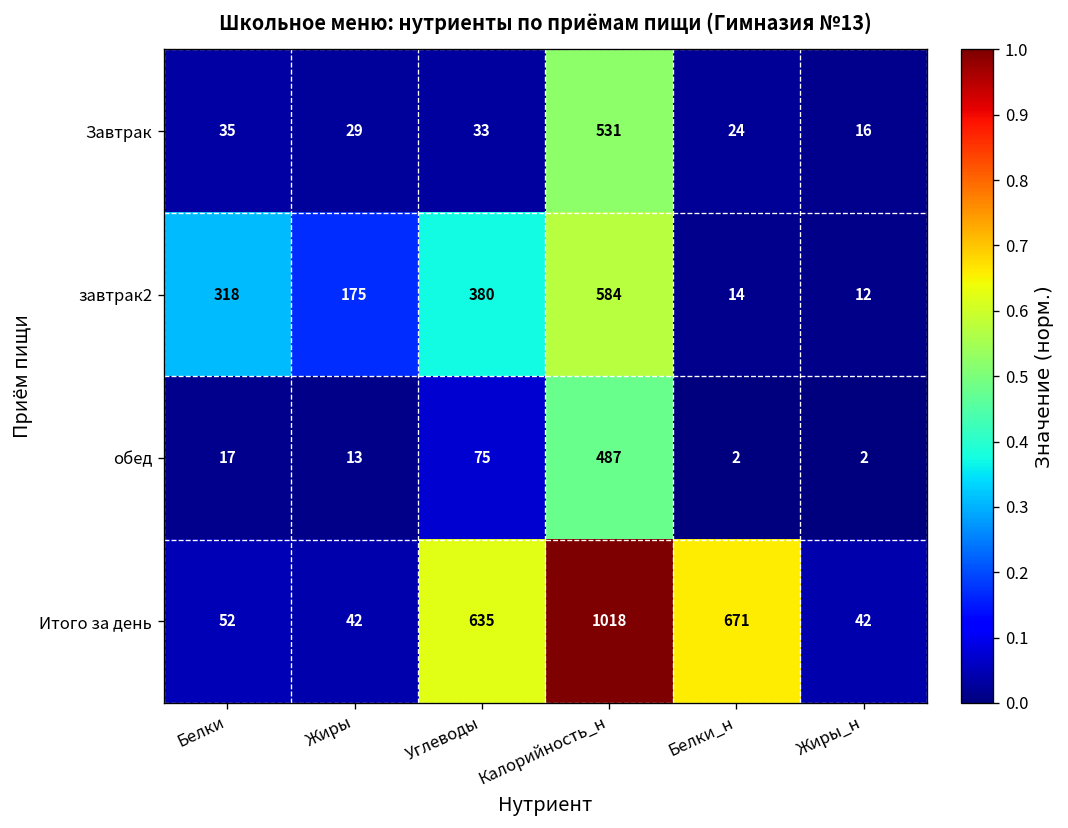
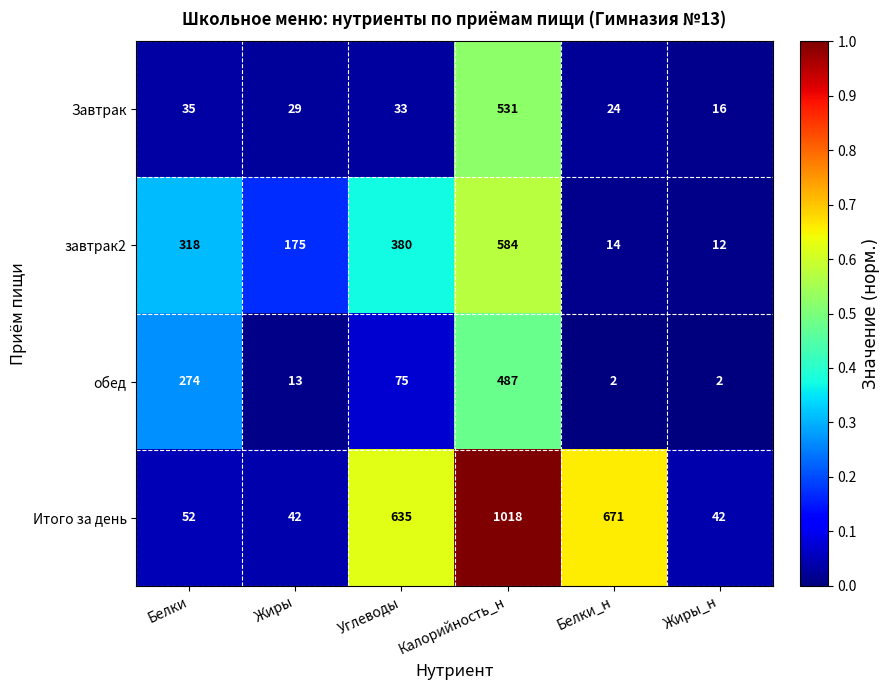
  {
    "Завтрак": {
      "Белки": 35,
      "Жиры": 29,
      "Углеводы": 33,
      "Калорийность_н": 531,
      "Белки_н": 24,
      "Жиры_н": 16
    },
    "завтрак2": {
      "Белки": 318,
      "Жиры": 175,
      "Углеводы": 380,
      "Калорийность_н": 584,
      "Белки_н": 14,
      "Жиры_н": 12
    },
    "обед": {
-     "Белки": 17,
+     "Белки": 274,
      "Жиры": 13,
      "Углеводы": 75,
      "Калорийность_н": 487,
      "Белки_н": 2,
      "Жиры_н": 2
    },
    "Итого за день": {
      "Белки": 52,
      "Жиры": 42,
      "Углеводы": 635,
      "Калорийность_н": 1018,
      "Белки_н": 671,
      "Жиры_н": 42
    }
  }
